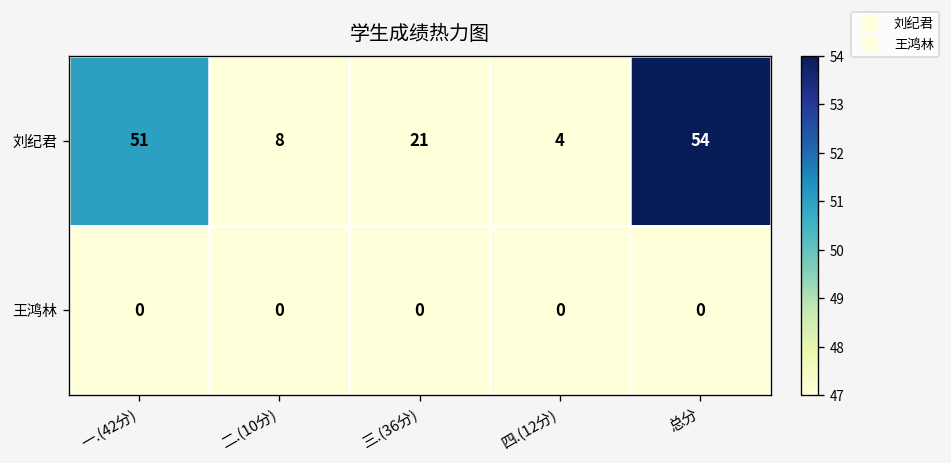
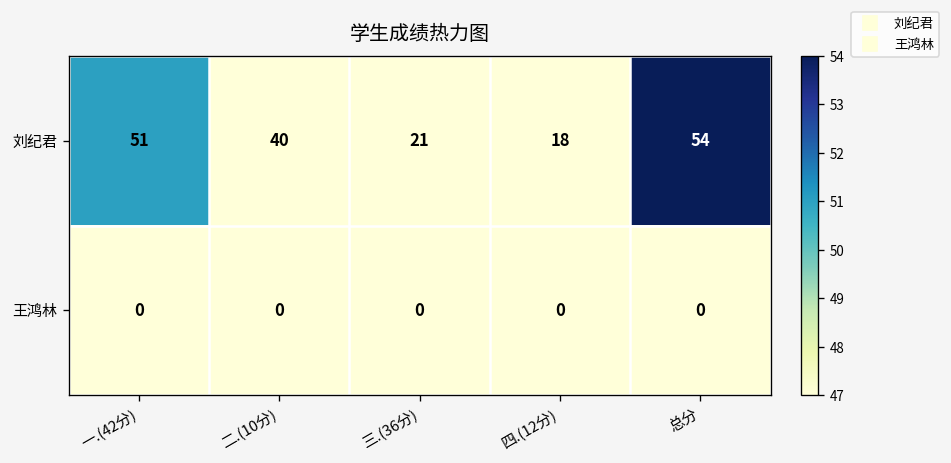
  {
    "刘纪君": {
      "一.(42分)": 51,
-     "二.(10分)": 8,
+     "二.(10分)": 40,
      "三.(36分)": 21,
-     "四.(12分)": 4,
+     "四.(12分)": 18,
      "总分": 54
    },
    "王鸿林": {
      "一.(42分)": 0,
      "二.(10分)": 0,
      "三.(36分)": 0,
      "四.(12分)": 0,
      "总分": 0
    }
  }
